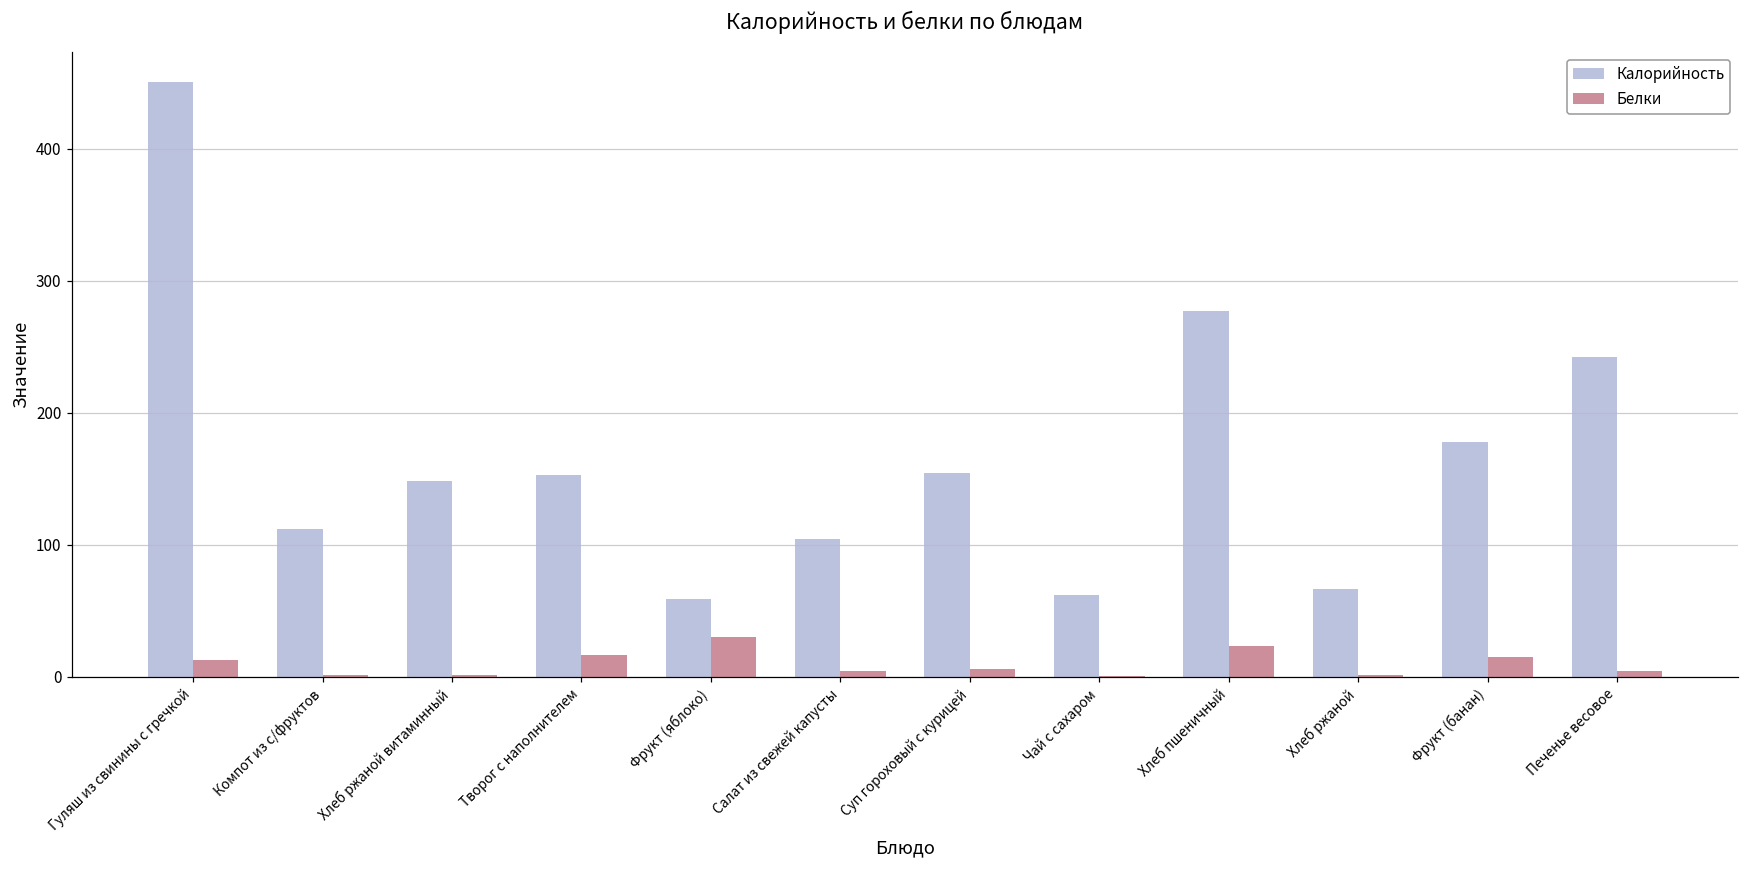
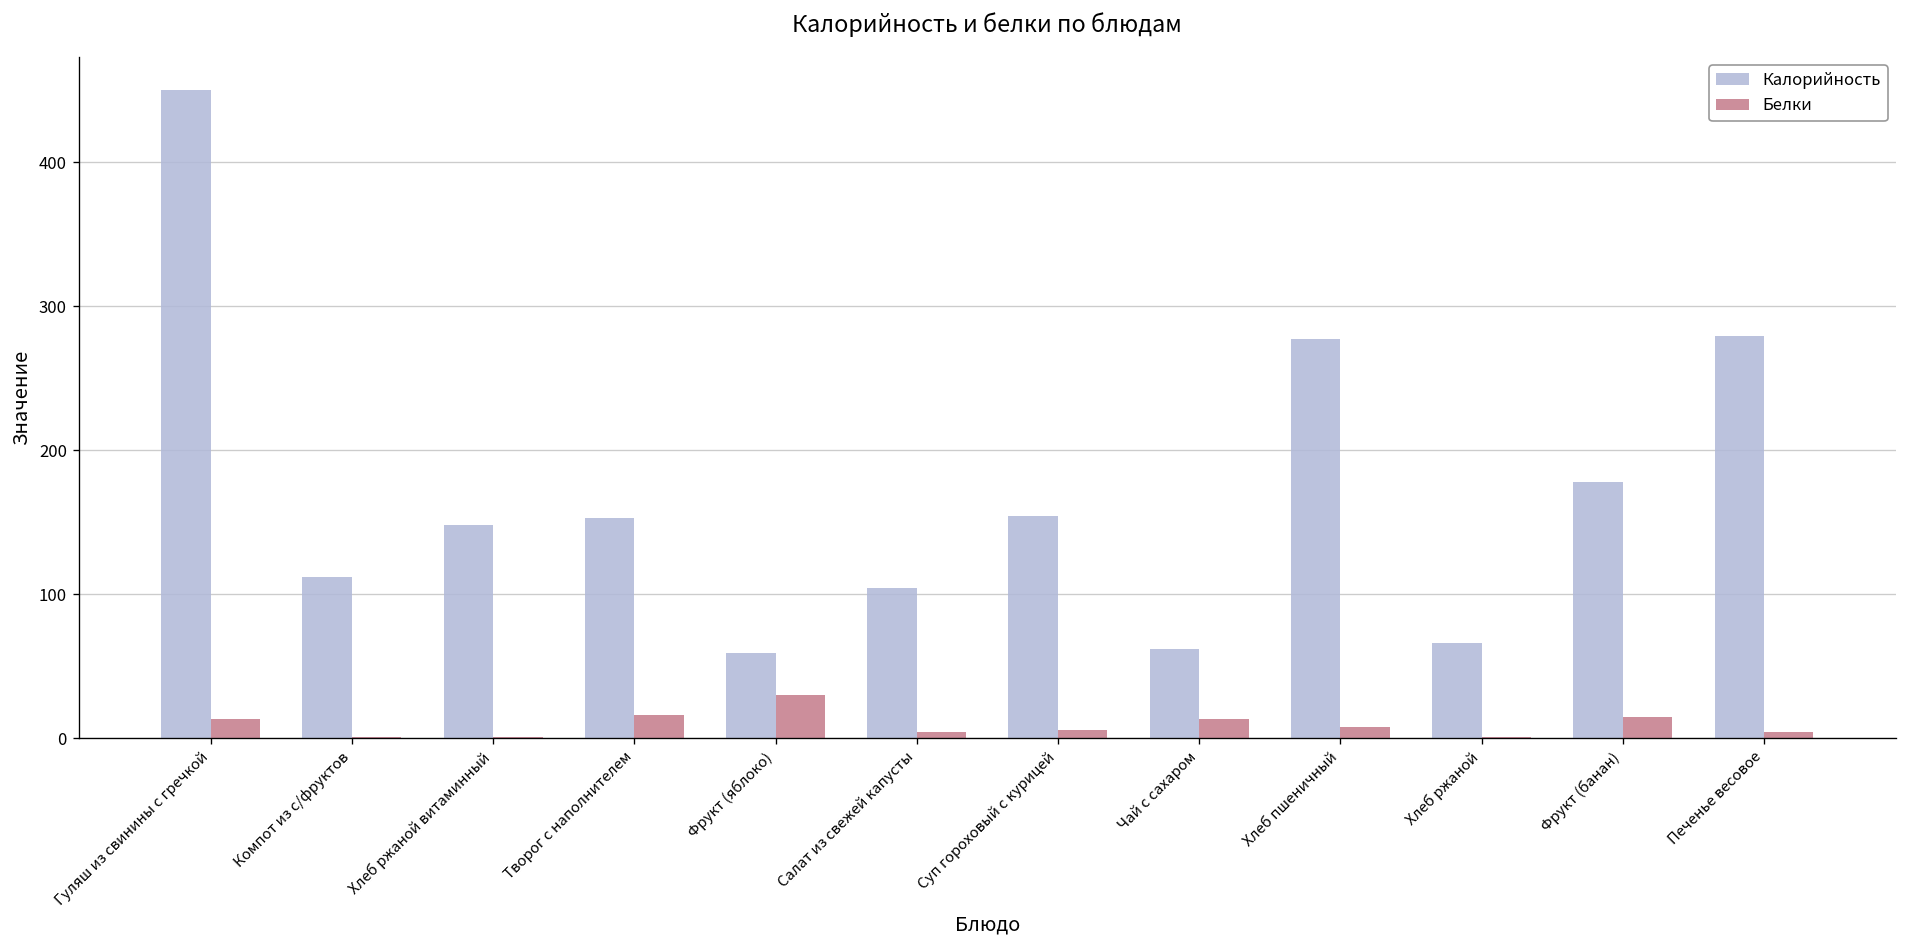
  {
    "Калорийность": {
      "Гуляш из свинины с гречкой": 450,
      "Компот из с/фруктов": 112,
      "Хлеб ржаной витаминный": 148,
      "Творог с наполнителем": 153,
      "Фрукт (яблоко)": 59,
      "Салат из свежей капусты": 104,
      "Суп гороховый с курицей": 154,
      "Чай с сахаром": 62,
      "Хлеб пшеничный": 277,
      "Хлеб ржаной": 66,
      "Фрукт (банан)": 178,
-     "Печенье весовое": 242
+     "Печенье весовое": 279
    },
    "Белки": {
      "Гуляш из свинины с гречкой": 13,
      "Творог с наполнителем": 16,
      "Фрукт (яблоко)": 30,
      "Салат из свежей капусты": 4,
      "Суп гороховый с курицей": 5,
-     "Чай с сахаром": 0,
-     "Хлеб пшеничный": 23,
+     "Чай с сахаром": 14,
+     "Хлеб пшеничный": 8,
      "Фрукт (банан)": 15,
      "Печенье весовое": 5
    }
  }
